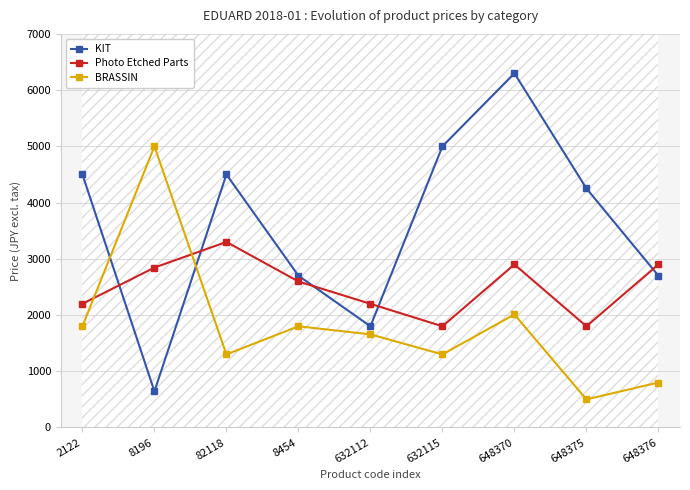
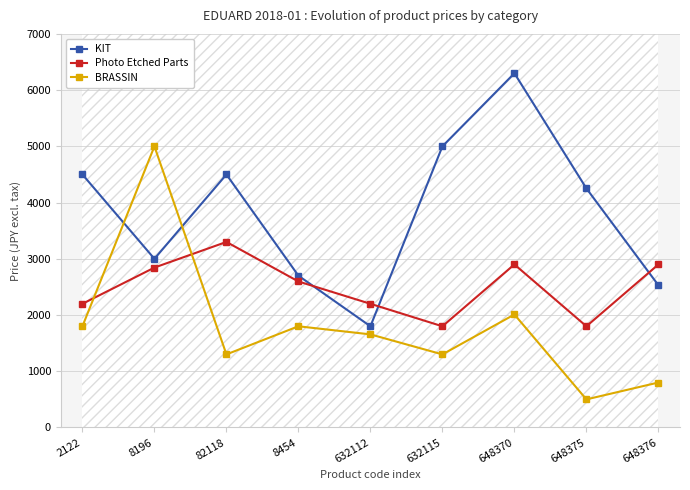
  {
    "KIT": {
      "2122": 4500,
-     "8196": 600,
+     "8196": 3000,
      "82118": 4500,
      "8454": 2700,
      "632112": 1800,
      "632115": 5000,
      "648370": 6300,
      "648375": 4300,
-     "648376": 2700
+     "648376": 2500
    },
    "Photo Etched Parts": {
      "2122": 2200,
      "8196": 2800,
      "82118": 3300,
      "8454": 2600,
      "632112": 2200,
      "632115": 1800,
      "648370": 2900,
      "648375": 1800,
      "648376": 2900
    },
    "BRASSIN": {
      "2122": 1800,
      "8196": 5000,
      "82118": 1300,
      "8454": 1800,
      "632112": 1700,
      "632115": 1300,
      "648370": 2000,
      "648375": 500,
      "648376": 800
    }
  }
